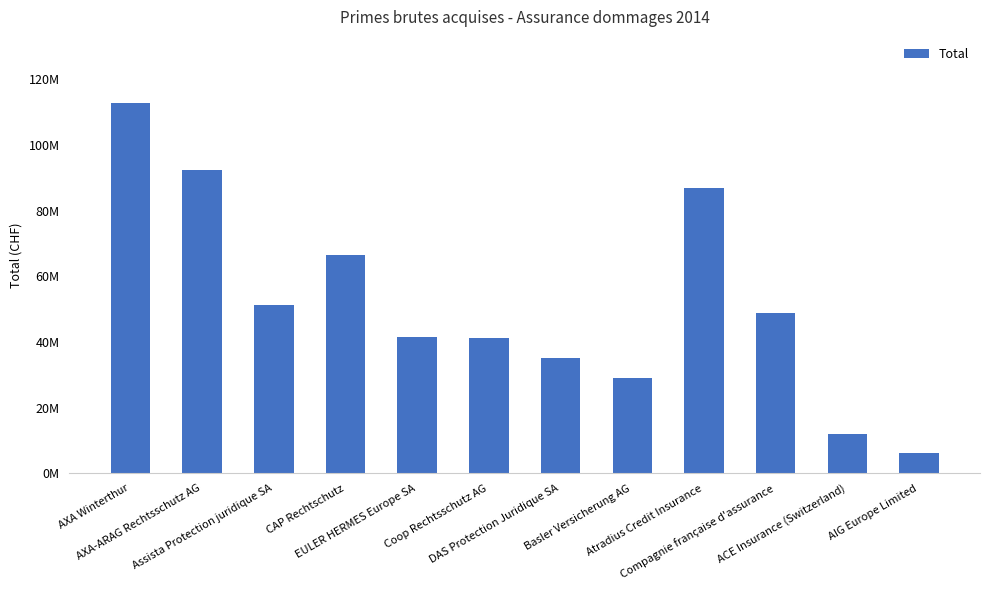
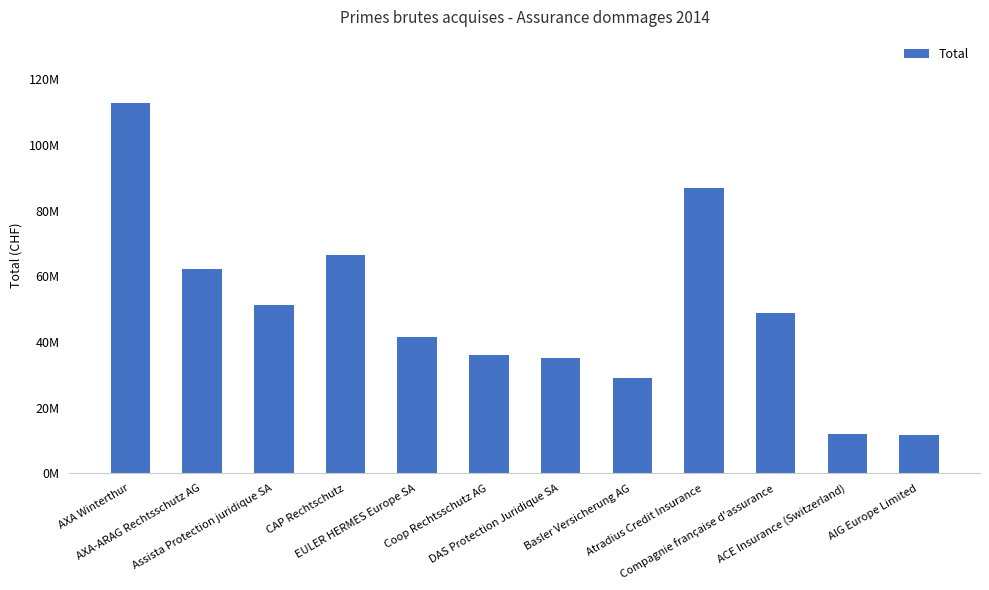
  {
    "AXA Winterthur": 113000000,
-   "AXA-ARAG Rechtsschutz AG": 92000000,
+   "AXA-ARAG Rechtsschutz AG": 62000000,
    "Assista Protection juridique SA": 51000000,
    "CAP Rechtschutz": 67000000,
    "EULER HERMES Europe SA": 42000000,
-   "Coop Rechtsschutz AG": 41000000,
+   "Coop Rechtsschutz AG": 36000000,
    "DAS Protection Juridique SA": 35000000,
    "Basler Versicherung AG": 29000000,
    "Atradius Credit Insurance": 87000000,
    "Compagnie française d'assurance": 49000000,
    "ACE Insurance (Switzerland)": 12000000,
-   "AIG Europe Limited": 6000000
+   "AIG Europe Limited": 12000000
  }
